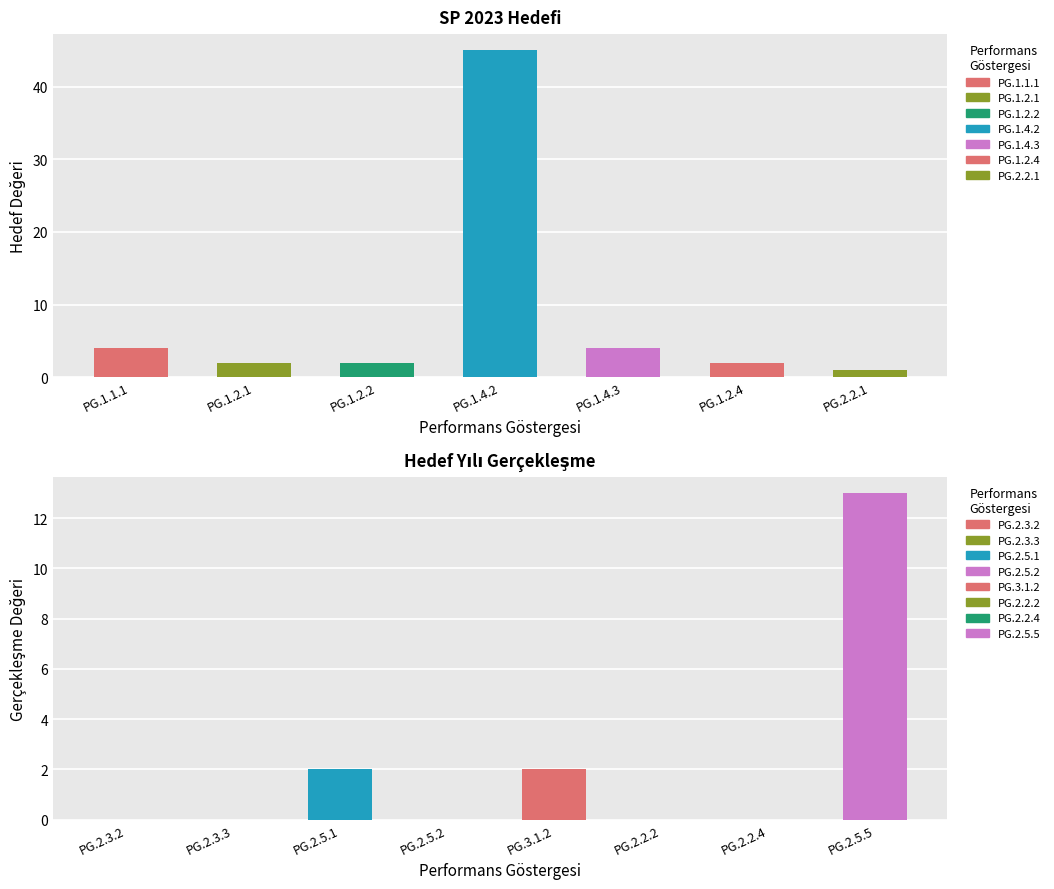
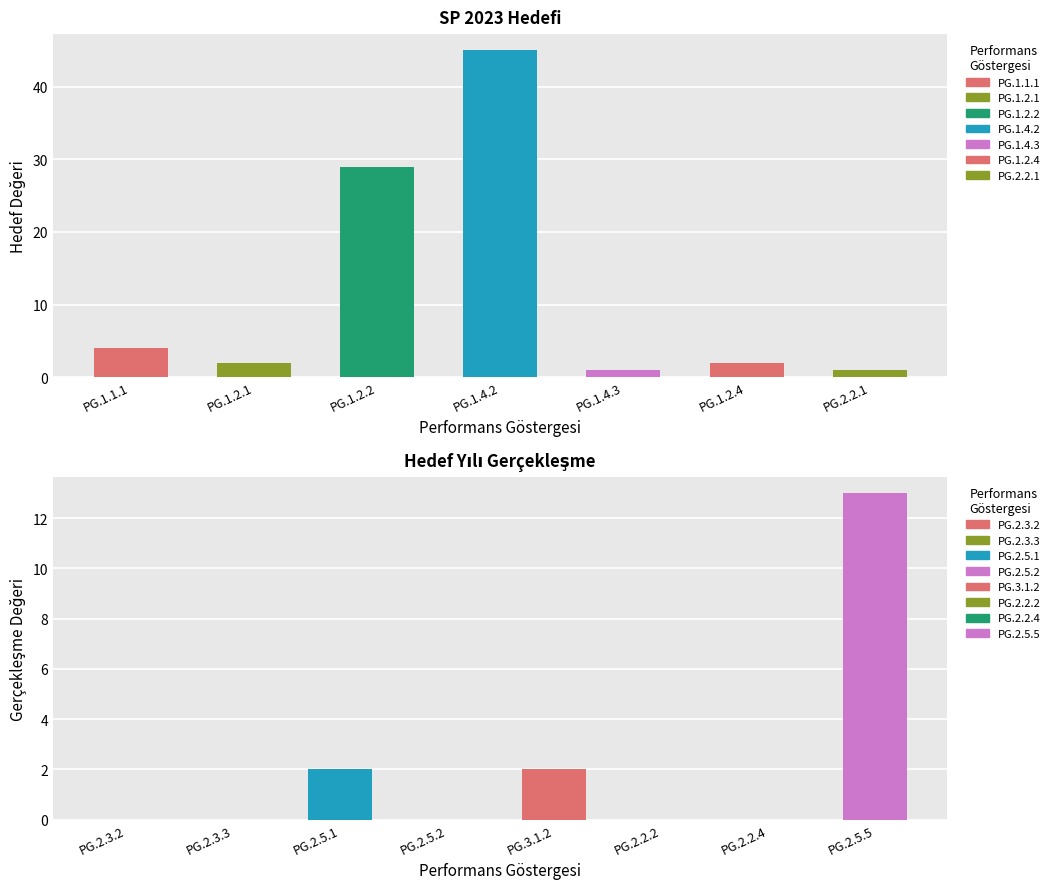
  {
    "SP 2023 Hedefi": {
      "PG.1.1.1": 4,
      "PG.1.2.1": 2,
-     "PG.1.2.2": 2,
+     "PG.1.2.2": 29,
      "PG.1.4.2": 45,
-     "PG.1.4.3": 4,
+     "PG.1.4.3": 1,
      "PG.1.2.4": 2,
      "PG.2.2.1": 1
    },
    "Hedef Yılı Gerçekleşme": {
      "PG.2.3.2": 0.0,
      "PG.2.3.3": 0.0,
      "PG.2.5.1": 2.0,
      "PG.2.5.2": 0.0,
      "PG.3.1.2": 2.0,
      "PG.2.2.2": 0.0,
      "PG.2.2.4": 0.0,
      "PG.2.5.5": 13.0
    }
  }
